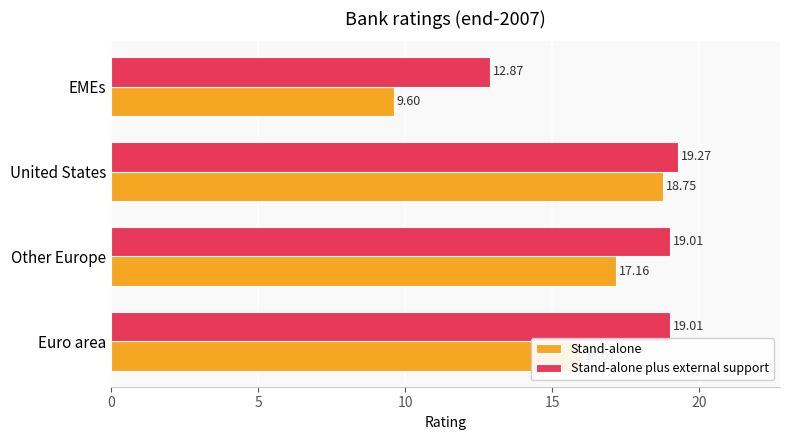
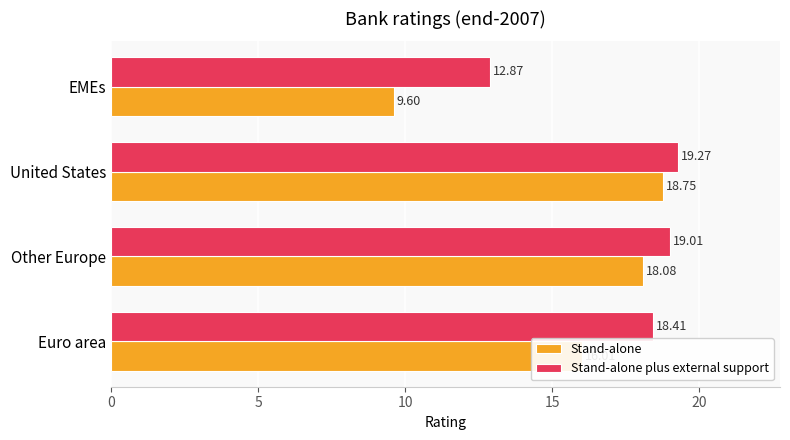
  {
    "Stand-alone": {
      "EMEs": 9.60,
      "United States": 18.75,
-     "Other Europe": 17.16
+     "Other Europe": 18.08
    },
    "Stand-alone plus external support": {
      "EMEs": 12.87,
      "United States": 19.27,
      "Other Europe": 19.01,
-     "Euro area": 19.01
+     "Euro area": 18.41
    }
  }
